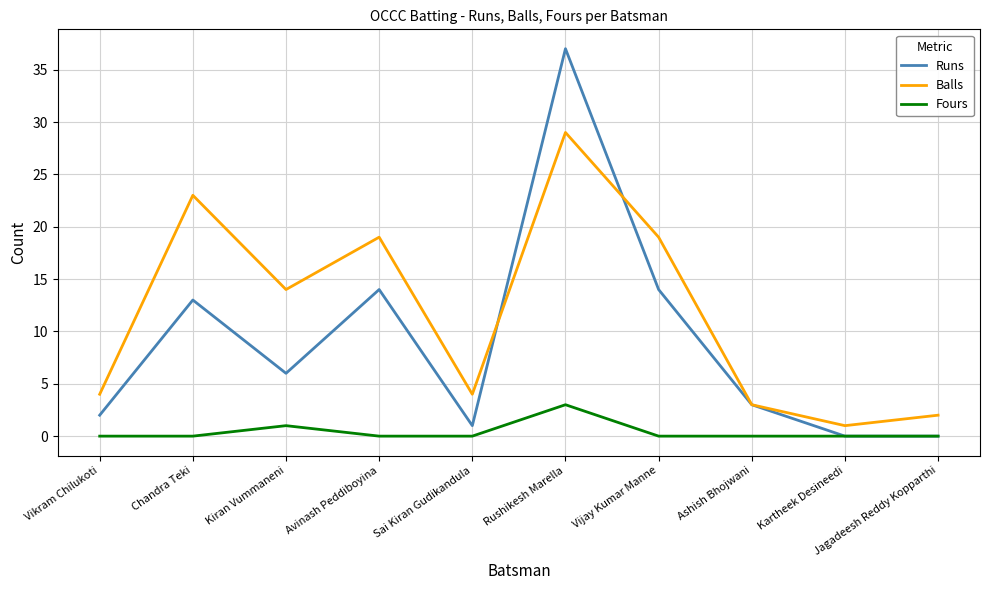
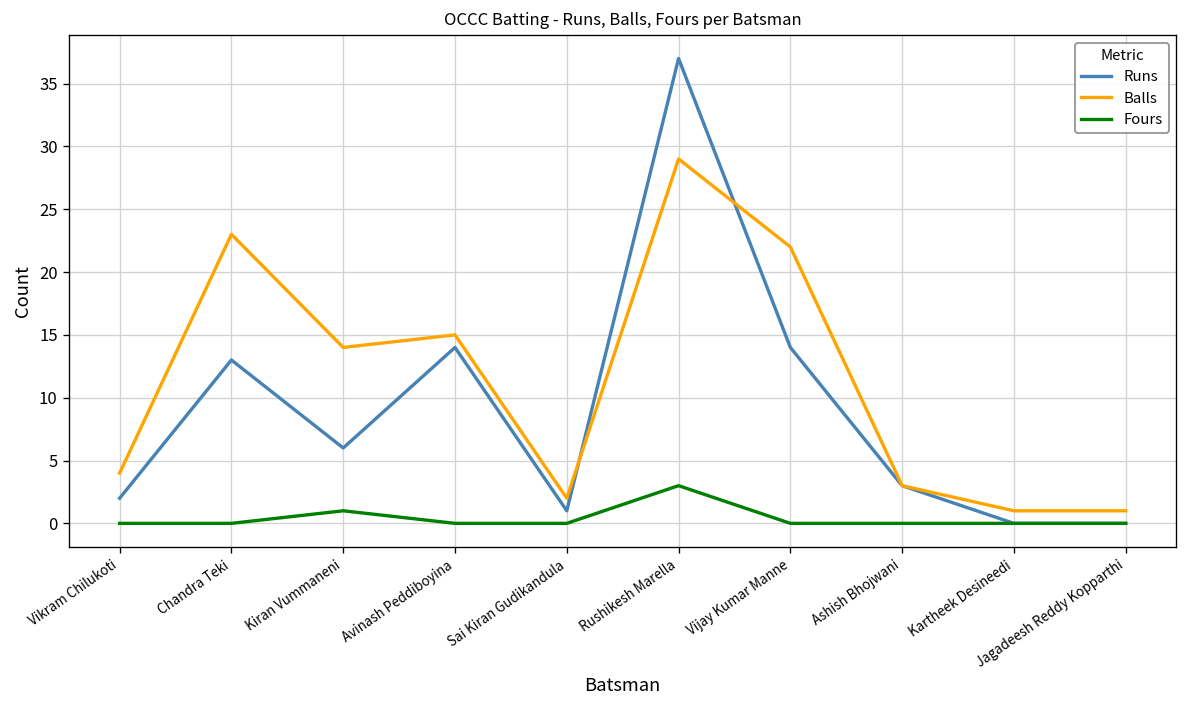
  {
    "Runs": {
      "Vikram Chilukoti": 2,
      "Chandra Teki": 13,
      "Kiran Vummaneni": 6,
      "Avinash Peddiboyina": 14,
      "Sai Kiran Gudikandula": 1,
      "Rushikesh Marella": 37,
      "Vijay Kumar Manne": 14
    },
    "Balls": {
      "Vikram Chilukoti": 4,
      "Chandra Teki": 23,
      "Kiran Vummaneni": 14,
-     "Avinash Peddiboyina": 19,
-     "Sai Kiran Gudikandula": 4,
+     "Avinash Peddiboyina": 15,
+     "Sai Kiran Gudikandula": 2,
      "Rushikesh Marella": 29,
-     "Vijay Kumar Manne": 19,
+     "Vijay Kumar Manne": 22,
      "Kartheek Desineedi": 1,
-     "Jagadeesh Reddy Kopparthi": 2
+     "Jagadeesh Reddy Kopparthi": 1
    },
    "Fours": {
      "Vikram Chilukoti": 0,
      "Chandra Teki": 0,
      "Kiran Vummaneni": 1,
      "Avinash Peddiboyina": 0,
      "Sai Kiran Gudikandula": 0,
      "Rushikesh Marella": 3,
      "Vijay Kumar Manne": 0,
      "Ashish Bhojwani": 0
    }
  }
